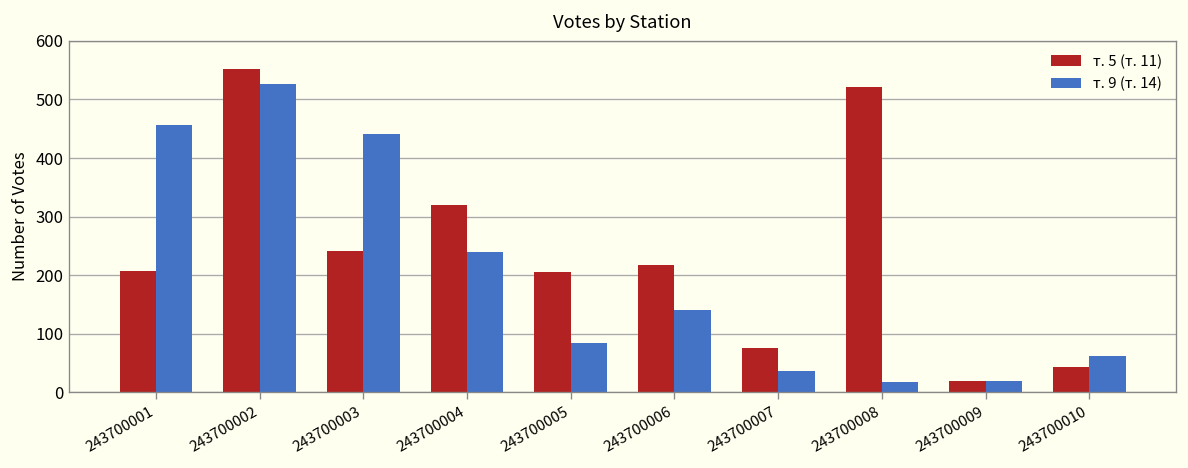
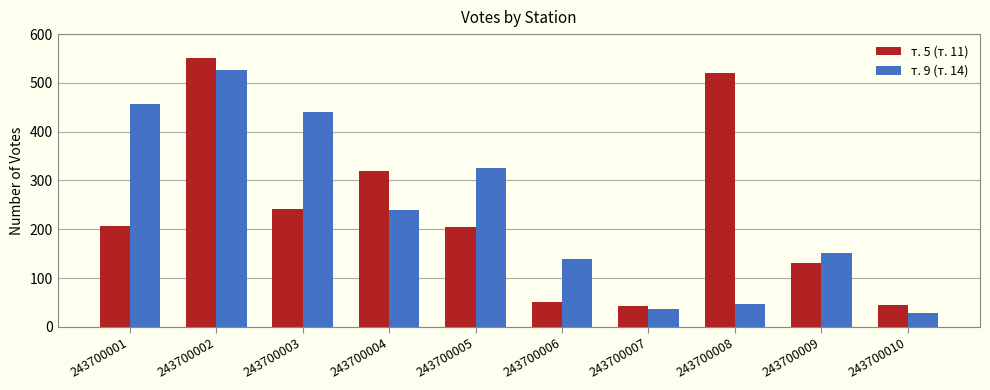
  {
    "т. 5 (т. 11)": {
      "243700001": 210,
      "243700002": 550,
      "243700003": 240,
      "243700004": 320,
      "243700005": 210,
-     "243700006": 220,
-     "243700007": 80,
+     "243700006": 50,
+     "243700007": 40,
      "243700008": 520,
-     "243700009": 20,
+     "243700009": 130,
      "243700010": 40
    },
    "т. 9 (т. 14)": {
      "243700001": 460,
      "243700002": 530,
      "243700003": 440,
      "243700004": 240,
-     "243700005": 80,
+     "243700005": 330,
      "243700006": 140,
      "243700007": 40,
-     "243700008": 20,
-     "243700009": 20,
-     "243700010": 60
+     "243700008": 50,
+     "243700009": 150,
+     "243700010": 30
    }
  }
